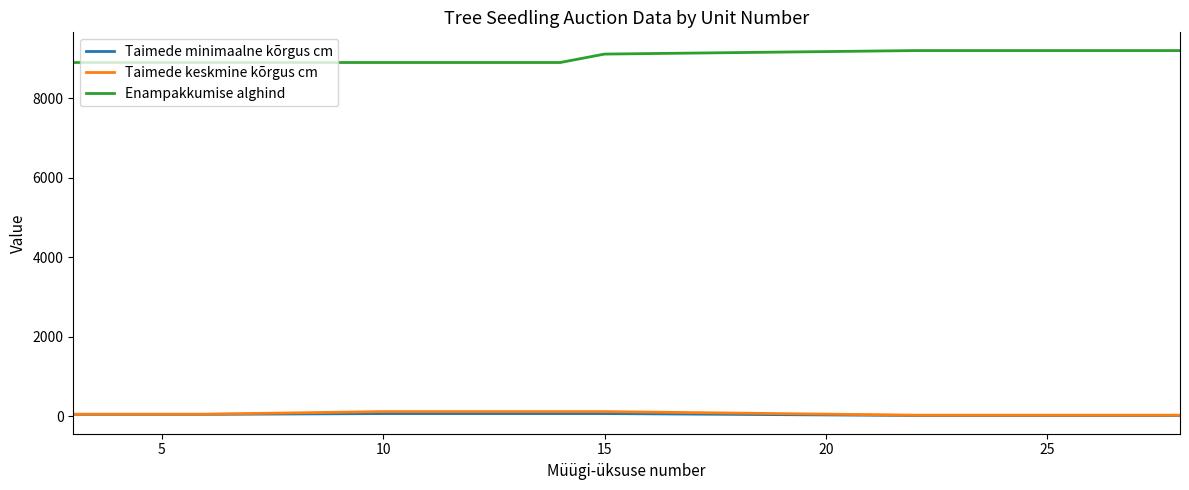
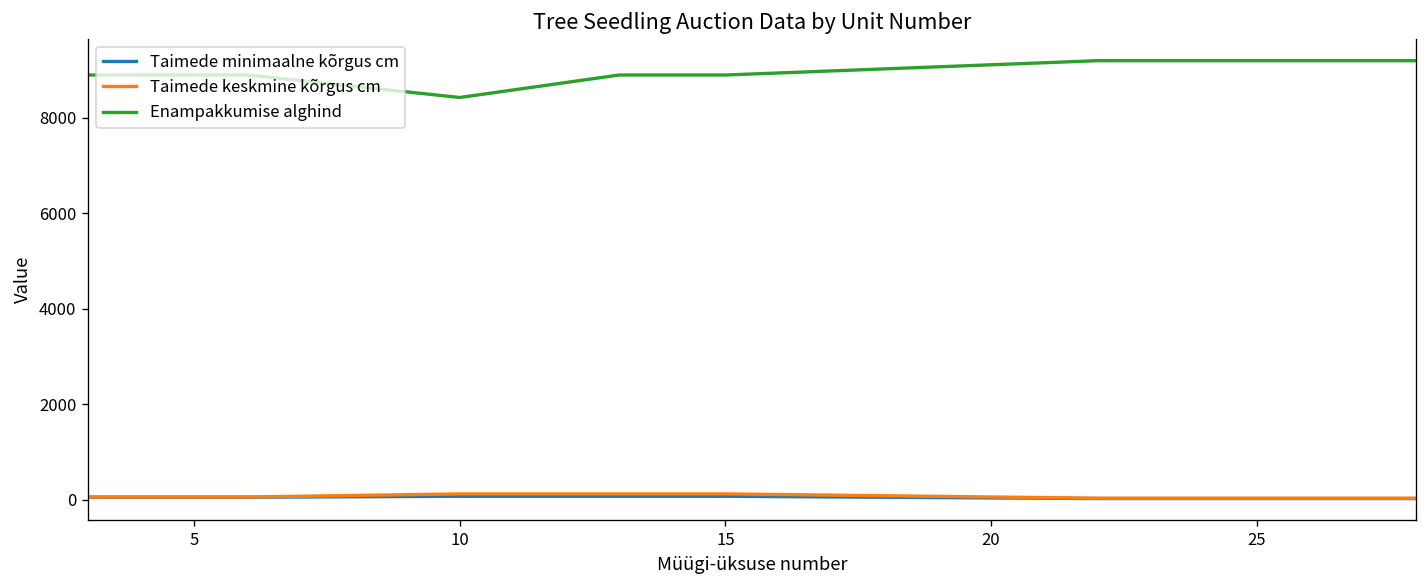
  {
    "Enampakkumise alghind": {
-     "10": 8900,
-     "15": 9100
+     "10": 8400,
+     "15": 8900
    }
  }
